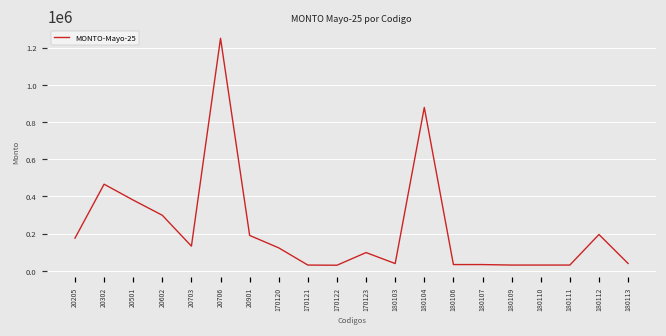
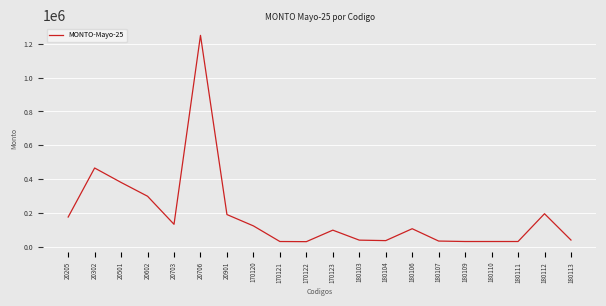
  {
    "20205": 180000,
    "20302": 470000,
    "20501": 380000,
    "20602": 300000,
    "20703": 130000,
    "20706": 1250000,
    "20901": 190000,
    "170120": 120000,
    "170121": 30000,
    "170122": 30000,
    "170123": 100000,
    "180103": 40000,
-   "180104": 880000,
-   "180106": 30000,
+   "180104": 40000,
+   "180106": 110000,
    "180107": 30000,
    "180109": 30000,
    "180110": 30000,
    "180111": 30000,
    "180112": 200000,
    "180113": 40000
  }
